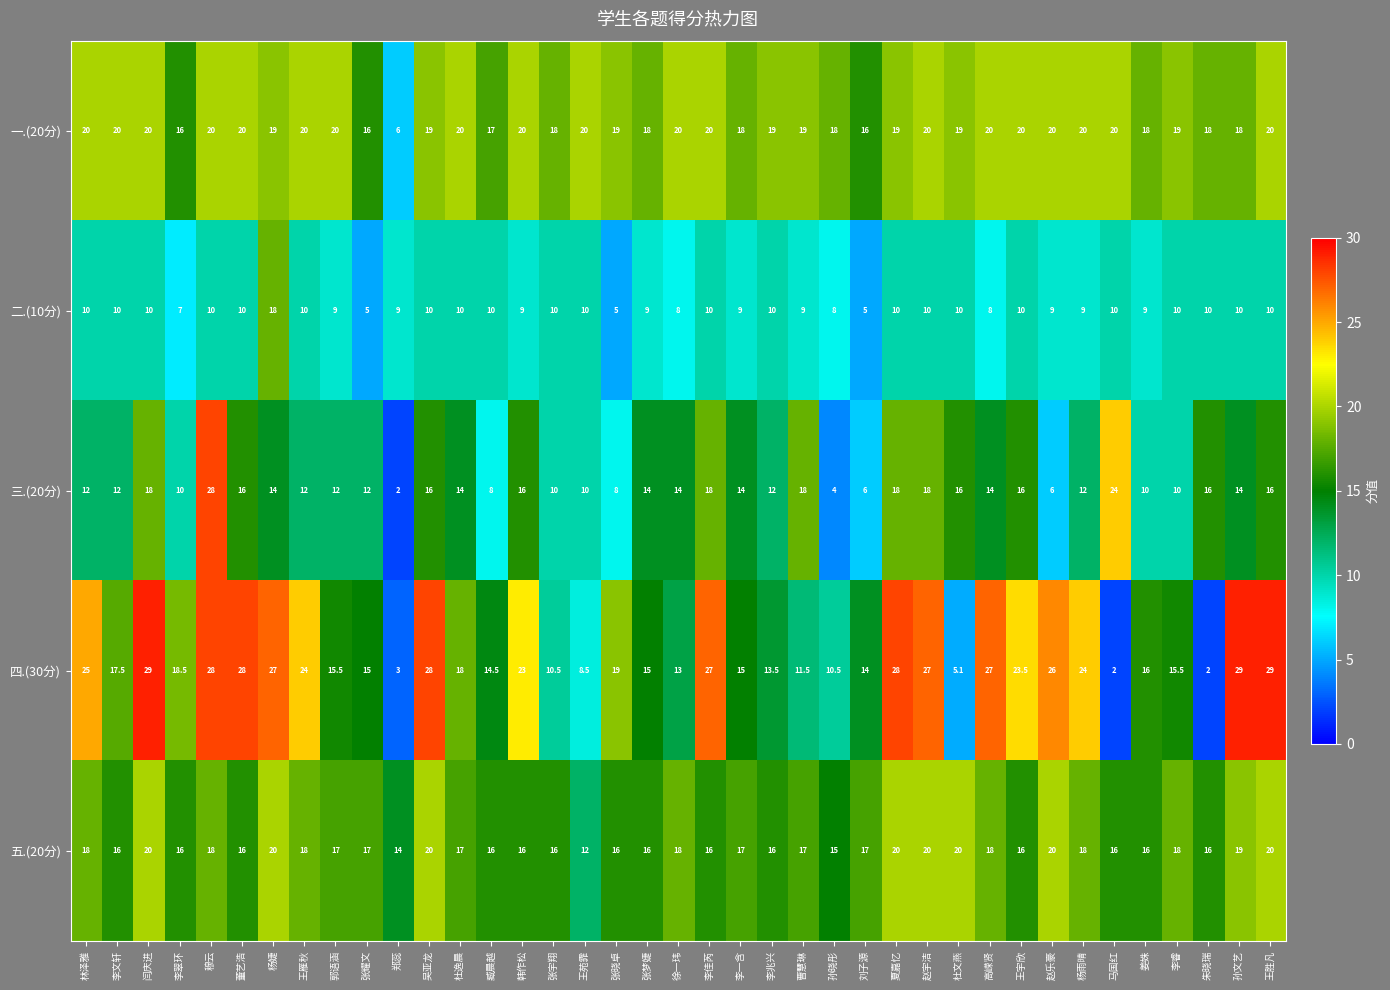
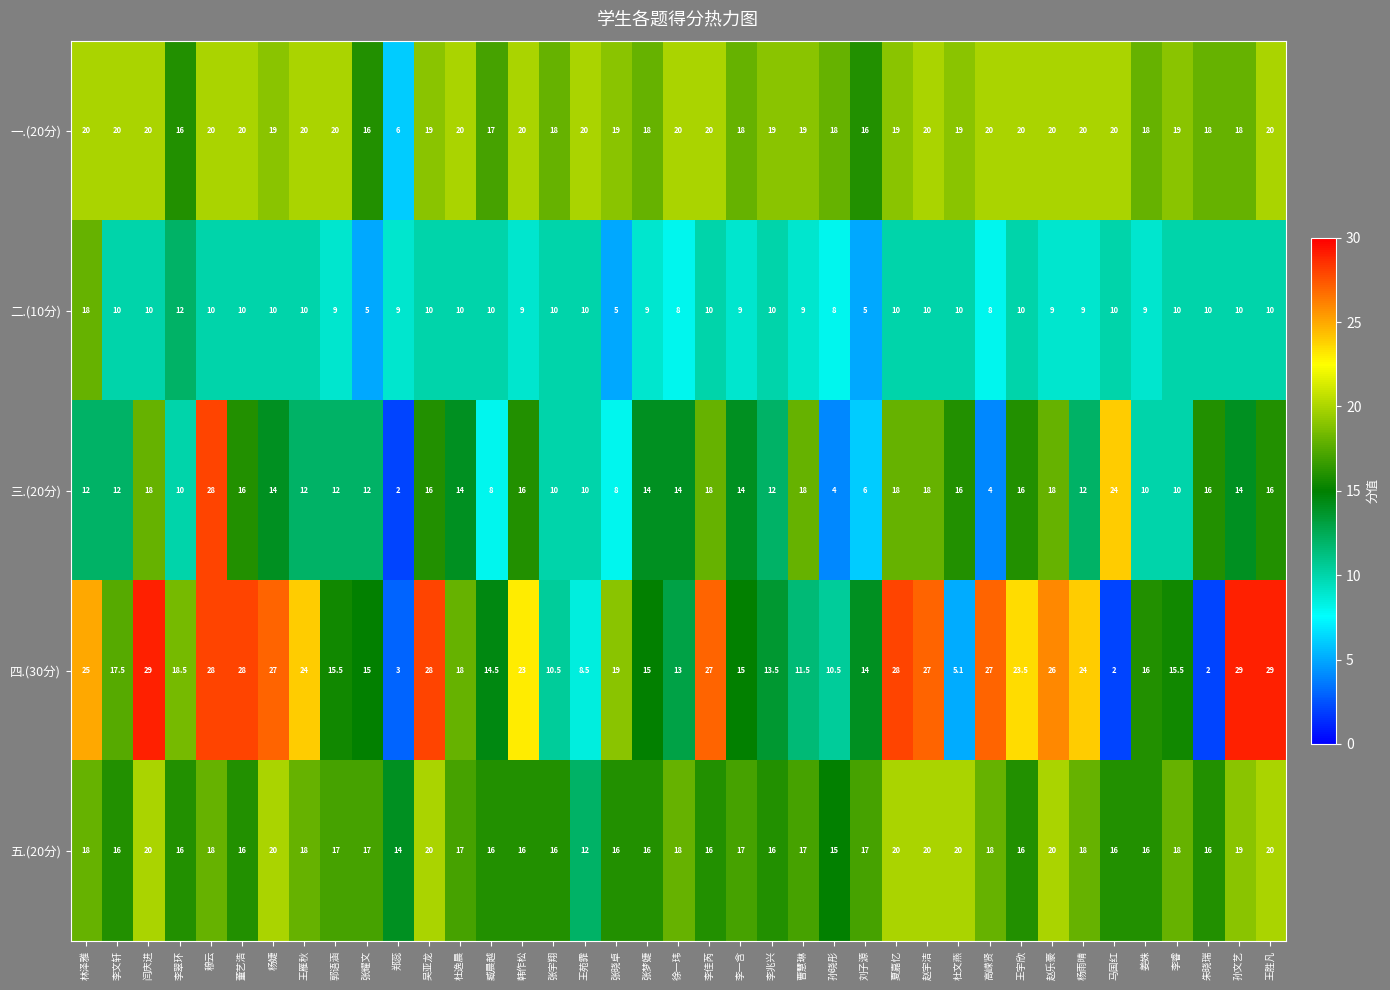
  {
    "一.(20分)": {
      "林泽雅": 20,
      "李文轩": 20,
      "闫庆进": 20,
      "李翠环": 16,
      "穆云": 20,
      "董艺浩": 20,
      "杨婕": 19,
      "王雁秋": 20,
      "郭语涵": 20,
      "张耀文": 16,
      "郑蕊": 6,
      "吴亚龙": 19,
      "杜逸晨": 20,
      "臧晨越": 17,
      "韩作松": 20,
      "张宇翔": 18,
      "王苑霏": 20,
      "张晓卓": 19,
      "张梦婕": 18,
      "徐一玮": 20,
      "李佳芮": 20,
      "李一含": 18,
      "李兆兴": 19,
      "曹慧琳": 19,
      "孙晓彤": 18,
      "刘子源": 16,
      "夏嘉忆": 19,
      "赵宇洁": 20,
      "杜文燕": 19,
      "高嵘贤": 20,
      "王宇欣": 20,
      "赵乐豪": 20,
      "杨雨晴": 20,
      "马国红": 20,
      "姜姝": 18,
      "李睿": 19,
      "朱晓瑞": 18,
      "孙文艺": 18,
      "王胜凡": 20
    },
    "二.(10分)": {
-     "林泽雅": 10,
+     "林泽雅": 18,
      "李文轩": 10,
      "闫庆进": 10,
-     "李翠环": 7,
+     "李翠环": 12,
      "穆云": 10,
      "董艺浩": 10,
-     "杨婕": 18,
+     "杨婕": 10,
      "王雁秋": 10,
      "郭语涵": 9,
      "张耀文": 5,
      "郑蕊": 9,
      "吴亚龙": 10,
      "杜逸晨": 10,
      "臧晨越": 10,
      "韩作松": 9,
      "张宇翔": 10,
      "王苑霏": 10,
      "张晓卓": 5,
      "张梦婕": 9,
      "徐一玮": 8,
      "李佳芮": 10,
      "李一含": 9,
      "李兆兴": 10,
      "曹慧琳": 9,
      "孙晓彤": 8,
      "刘子源": 5,
      "夏嘉忆": 10,
      "赵宇洁": 10,
      "杜文燕": 10,
      "高嵘贤": 8,
      "王宇欣": 10,
      "赵乐豪": 9,
      "杨雨晴": 9,
      "马国红": 10,
      "姜姝": 9,
      "李睿": 10,
      "朱晓瑞": 10,
      "孙文艺": 10,
      "王胜凡": 10
    },
    "三.(20分)": {
      "林泽雅": 12,
      "李文轩": 12,
      "闫庆进": 18,
      "李翠环": 10,
      "穆云": 28,
      "董艺浩": 16,
      "杨婕": 14,
      "王雁秋": 12,
      "郭语涵": 12,
      "张耀文": 12,
      "郑蕊": 2,
      "吴亚龙": 16,
      "杜逸晨": 14,
      "臧晨越": 8,
      "韩作松": 16,
      "张宇翔": 10,
      "王苑霏": 10,
      "张晓卓": 8,
      "张梦婕": 14,
      "徐一玮": 14,
      "李佳芮": 18,
      "李一含": 14,
      "李兆兴": 12,
      "曹慧琳": 18,
      "孙晓彤": 4,
      "刘子源": 6,
      "夏嘉忆": 18,
      "赵宇洁": 18,
      "杜文燕": 16,
-     "高嵘贤": 14,
+     "高嵘贤": 4,
      "王宇欣": 16,
-     "赵乐豪": 6,
+     "赵乐豪": 18,
      "杨雨晴": 12,
      "马国红": 24,
      "姜姝": 10,
      "李睿": 10,
      "朱晓瑞": 16,
      "孙文艺": 14,
      "王胜凡": 16
    },
    "四.(30分)": {
      "林泽雅": 25,
      "李文轩": 17.5,
      "闫庆进": 29,
      "李翠环": 18.5,
      "穆云": 28,
      "董艺浩": 28,
      "杨婕": 27,
      "王雁秋": 24,
      "郭语涵": 15.5,
      "张耀文": 15,
      "郑蕊": 3,
      "吴亚龙": 28,
      "杜逸晨": 18,
      "臧晨越": 14.5,
      "韩作松": 23,
      "张宇翔": 10.5,
      "王苑霏": 8.5,
      "张晓卓": 19,
      "张梦婕": 15,
      "徐一玮": 13,
      "李佳芮": 27,
      "李一含": 15,
      "李兆兴": 13.5,
      "曹慧琳": 11.5,
      "孙晓彤": 10.5,
      "刘子源": 14,
      "夏嘉忆": 28,
      "赵宇洁": 27,
      "杜文燕": 5.1,
      "高嵘贤": 27,
      "王宇欣": 23.5,
      "赵乐豪": 26,
      "杨雨晴": 24,
      "马国红": 2,
      "姜姝": 16,
      "李睿": 15.5,
      "朱晓瑞": 2,
      "孙文艺": 29,
      "王胜凡": 29
    },
    "五.(20分)": {
      "林泽雅": 18,
      "李文轩": 16,
      "闫庆进": 20,
      "李翠环": 16,
      "穆云": 18,
      "董艺浩": 16,
      "杨婕": 20,
      "王雁秋": 18,
      "郭语涵": 17,
      "张耀文": 17,
      "郑蕊": 14,
      "吴亚龙": 20,
      "杜逸晨": 17,
      "臧晨越": 16,
      "韩作松": 16,
      "张宇翔": 16,
      "王苑霏": 12,
      "张晓卓": 16,
      "张梦婕": 16,
      "徐一玮": 18,
      "李佳芮": 16,
      "李一含": 17,
      "李兆兴": 16,
      "曹慧琳": 17,
      "孙晓彤": 15,
      "刘子源": 17,
      "夏嘉忆": 20,
      "赵宇洁": 20,
      "杜文燕": 20,
      "高嵘贤": 18,
      "王宇欣": 16,
      "赵乐豪": 20,
      "杨雨晴": 18,
      "马国红": 16,
      "姜姝": 16,
      "李睿": 18,
      "朱晓瑞": 16,
      "孙文艺": 19,
      "王胜凡": 20
    }
  }
